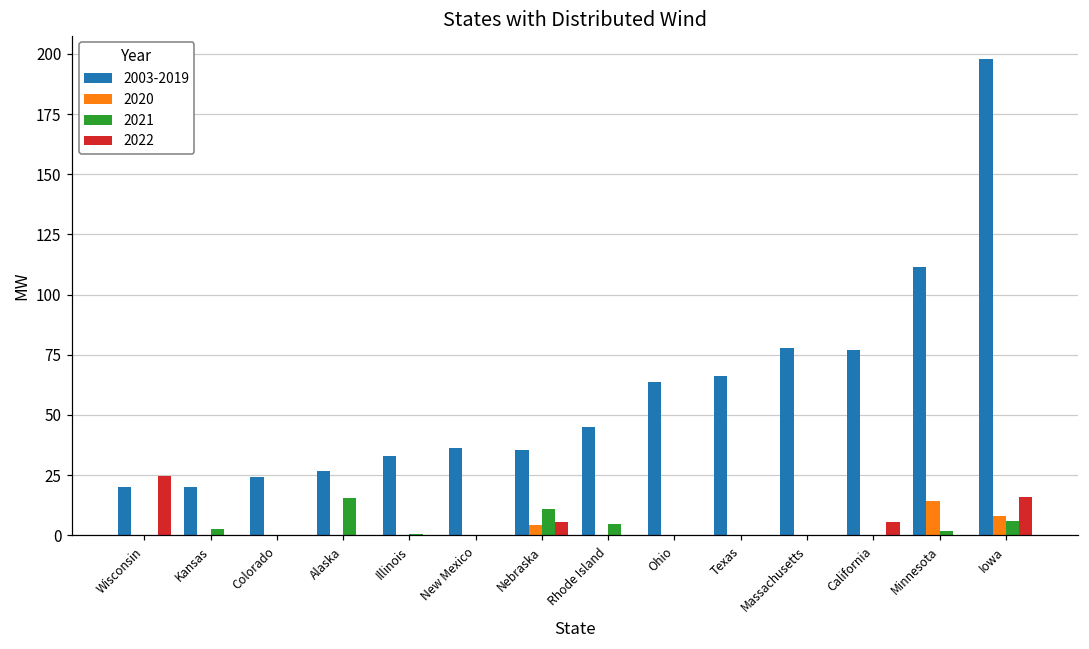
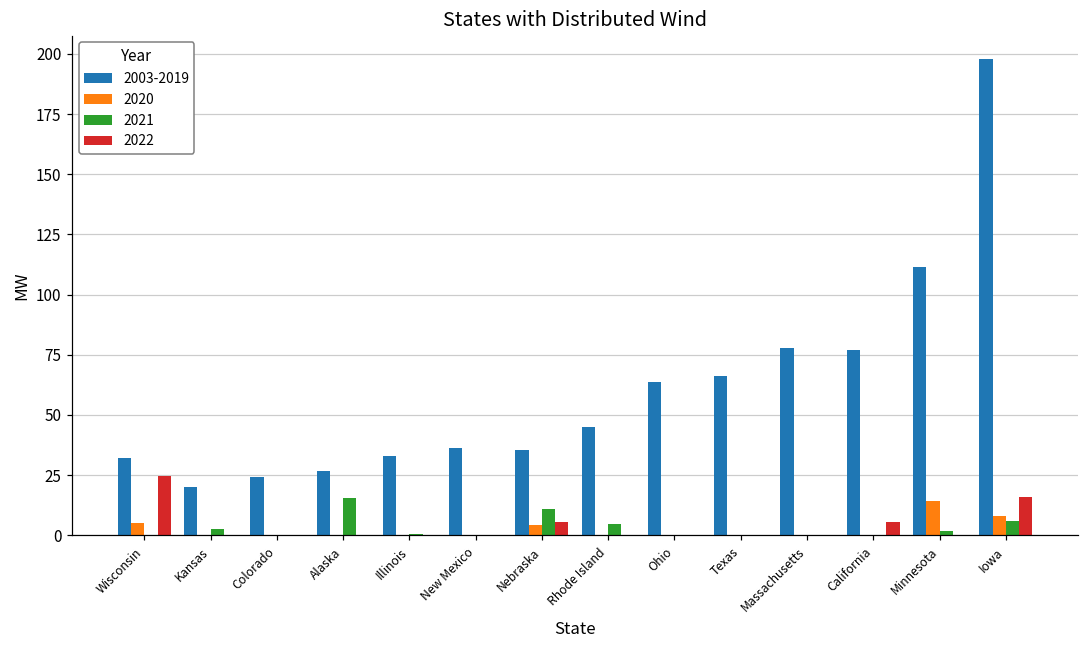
  {
    "2003-2019": {
-     "Wisconsin": 20,
+     "Wisconsin": 32,
      "Kansas": 20,
      "Colorado": 24,
      "Alaska": 27,
      "Illinois": 33,
      "New Mexico": 36,
      "Nebraska": 36,
      "Rhode Island": 45,
      "Ohio": 64,
      "Texas": 66,
      "Massachusetts": 78,
      "California": 77,
      "Minnesota": 111,
      "Iowa": 198
    },
    "2020": {
-     "Wisconsin": 0,
+     "Wisconsin": 5,
      "Kansas": 0,
      "Alaska": 0,
      "Illinois": 0,
      "New Mexico": 0,
      "Nebraska": 4,
      "Rhode Island": 0,
      "Massachusetts": 0,
      "Minnesota": 14,
      "Iowa": 8
    },
    "2021": {
      "Kansas": 3,
      "Alaska": 16,
      "New Mexico": 0,
      "Nebraska": 11,
      "Rhode Island": 5,
      "Texas": 0,
      "Minnesota": 2,
      "Iowa": 6
    },
    "2022": {
      "Wisconsin": 25,
      "Colorado": 0,
      "Alaska": 0,
      "New Mexico": 0,
      "Nebraska": 6,
      "Rhode Island": 0,
      "Texas": 0,
      "Massachusetts": 0,
      "California": 6,
      "Iowa": 16
    }
  }
